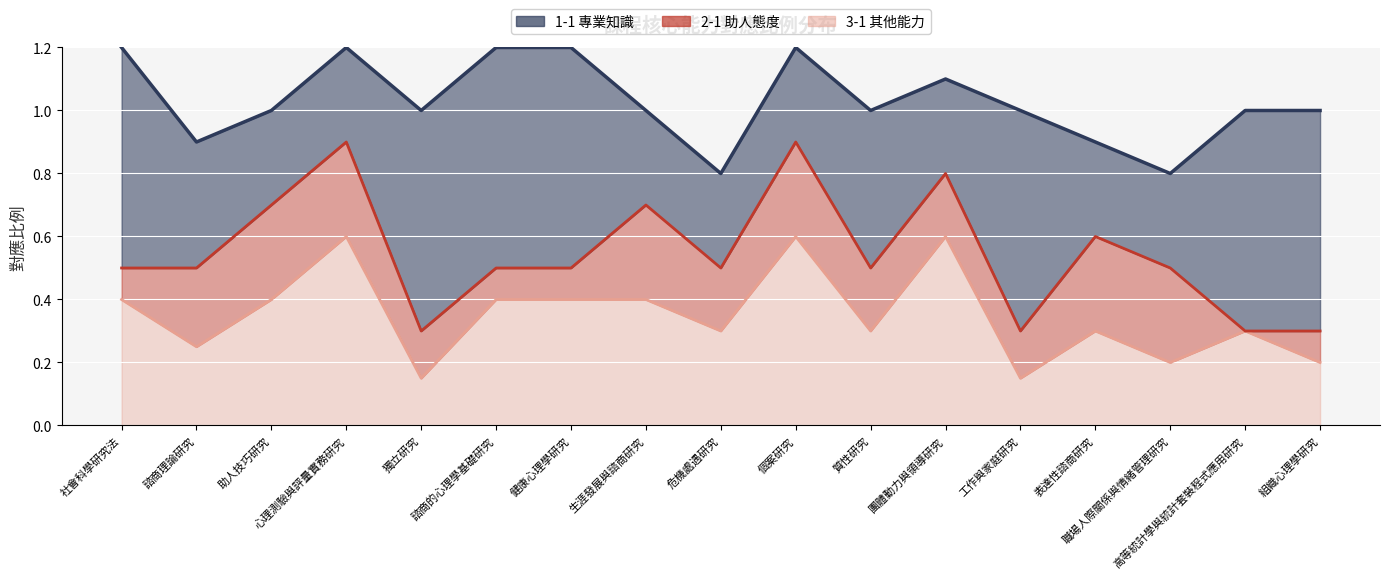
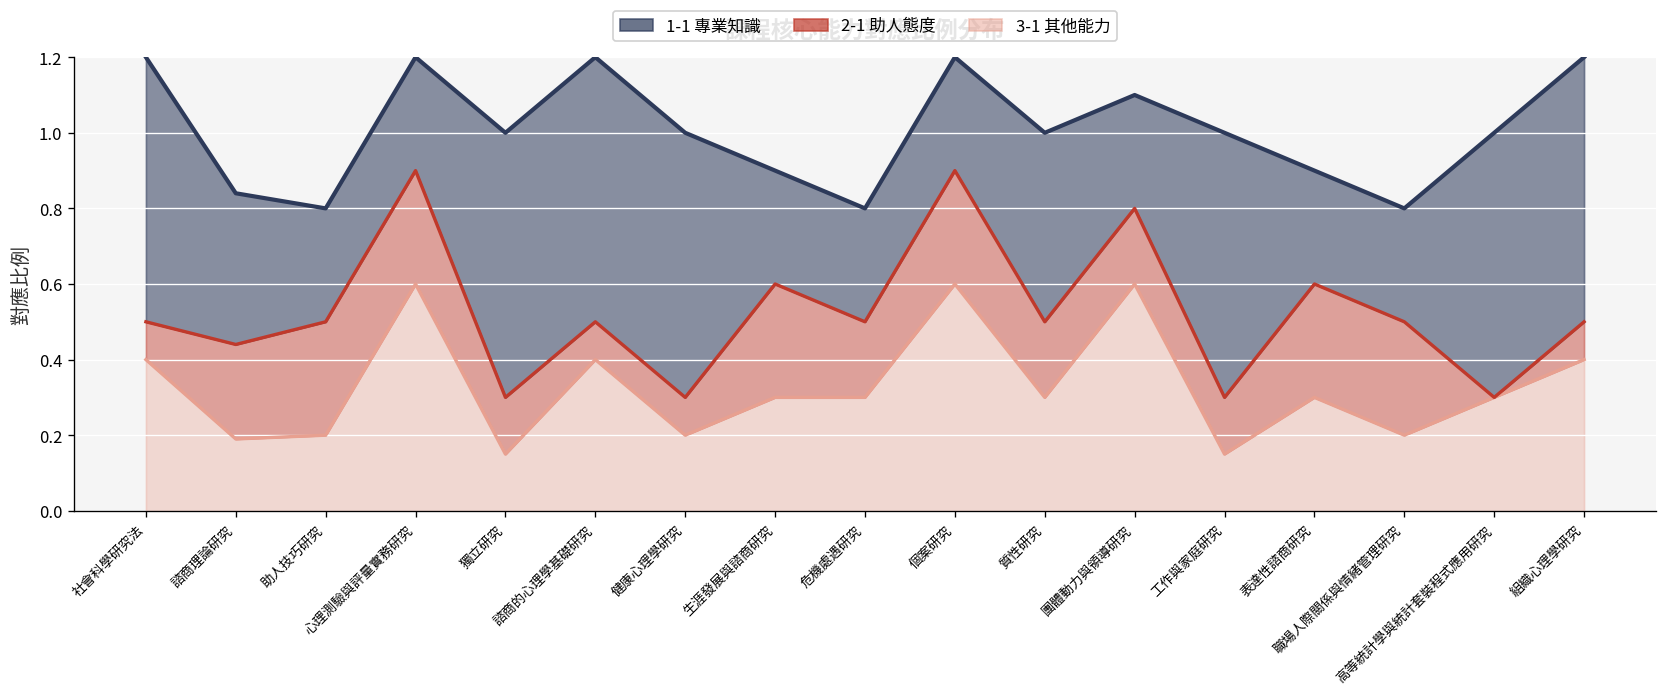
  {
    "3-1 其他能力": {
      "社會科學研究法": 0.40,
-     "諮商理論研究": 0.25,
-     "助人技巧研究": 0.4,
+     "諮商理論研究": 0.19,
+     "助人技巧研究": 0.2,
      "心理測驗與評量實務研究": 0.60,
      "獨立研究": 0.15,
      "諮商的心理學基礎研究": 0.40,
-     "健康心理學研究": 0.4,
-     "生涯發展與諮商研究": 0.4,
+     "健康心理學研究": 0.2,
+     "生涯發展與諮商研究": 0.3,
      "危機處遇研究": 0.30,
      "個案研究": 0.60,
      "質性研究": 0.30,
      "團體動力與領導研究": 0.60,
      "工作與家庭研究": 0.15,
      "表達性諮商研究": 0.30,
      "職場人際關係與情緒管理研究": 0.20,
-     "組織心理學研究": 0.2
+     "組織心理學研究": 0.4
    },
    "2-1 助人態度": {
      "社會科學研究法": 0.10,
      "諮商理論研究": 0.25,
      "助人技巧研究": 0.30,
      "心理測驗與評量實務研究": 0.30,
      "獨立研究": 0.15,
      "諮商的心理學基礎研究": 0.10,
      "健康心理學研究": 0.10,
      "生涯發展與諮商研究": 0.30,
      "危機處遇研究": 0.20,
      "個案研究": 0.30,
      "質性研究": 0.20,
      "團體動力與領導研究": 0.20,
      "工作與家庭研究": 0.15,
      "表達性諮商研究": 0.30,
      "職場人際關係與情緒管理研究": 0.30,
      "組織心理學研究": 0.10
    },
    "1-1 專業知識": {
      "社會科學研究法": 0.70,
      "諮商理論研究": 0.40,
      "助人技巧研究": 0.30,
      "心理測驗與評量實務研究": 0.30,
      "獨立研究": 0.70,
      "諮商的心理學基礎研究": 0.70,
      "健康心理學研究": 0.70,
      "生涯發展與諮商研究": 0.30,
      "危機處遇研究": 0.30,
      "個案研究": 0.30,
      "質性研究": 0.50,
      "團體動力與領導研究": 0.30,
      "工作與家庭研究": 0.70,
      "表達性諮商研究": 0.30,
      "職場人際關係與情緒管理研究": 0.30,
      "高等統計學與統計套裝程式應用研究": 0.70,
      "組織心理學研究": 0.70
    }
  }
